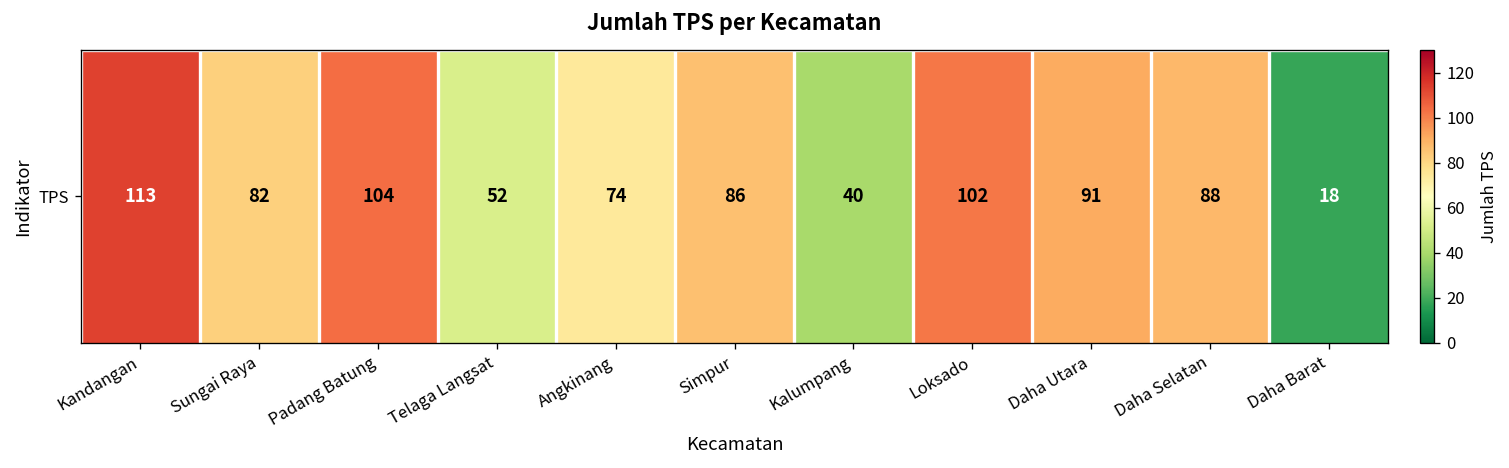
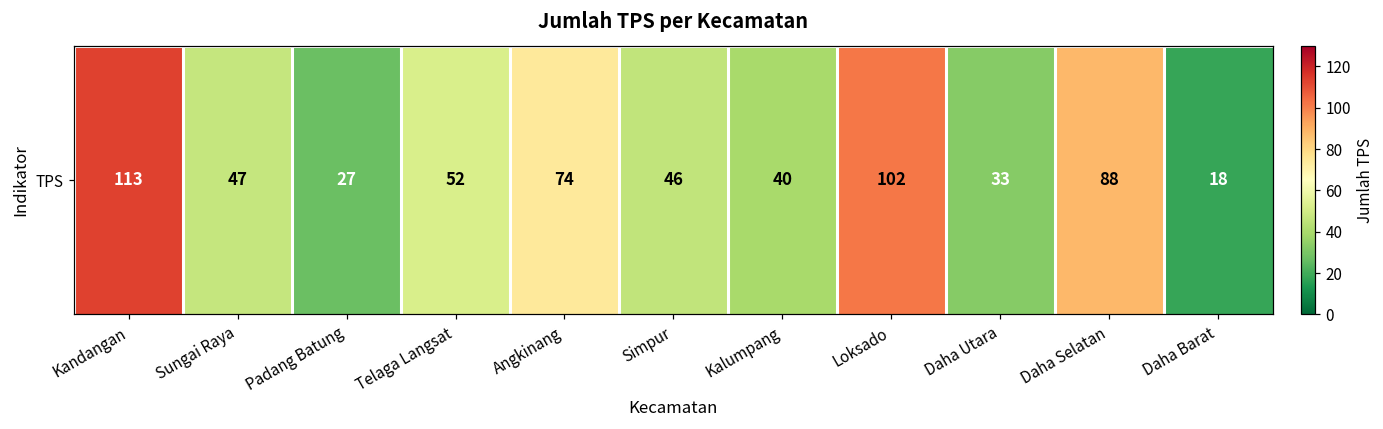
  {
    "TPS": {
      "Kandangan": 113,
-     "Sungai Raya": 82,
-     "Padang Batung": 104,
+     "Sungai Raya": 47,
+     "Padang Batung": 27,
      "Telaga Langsat": 52,
      "Angkinang": 74,
-     "Simpur": 86,
+     "Simpur": 46,
      "Kalumpang": 40,
      "Loksado": 102,
-     "Daha Utara": 91,
+     "Daha Utara": 33,
      "Daha Selatan": 88,
      "Daha Barat": 18
    }
  }
